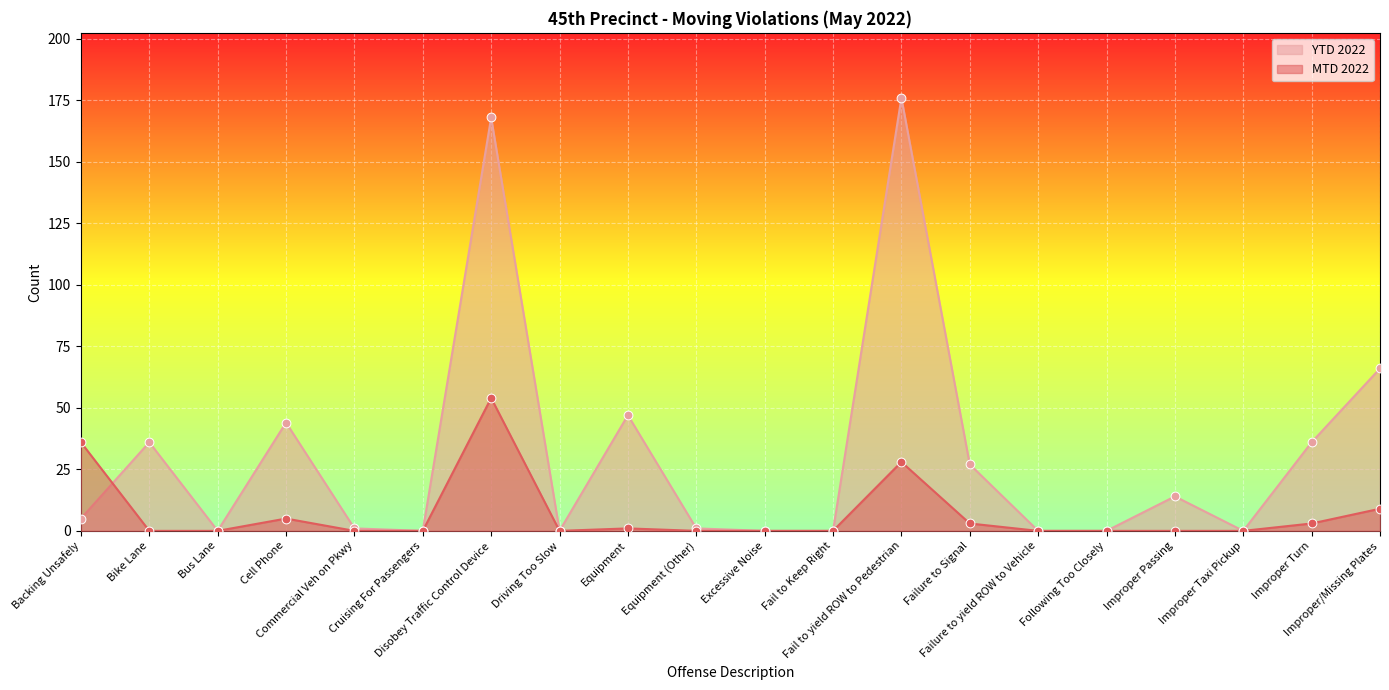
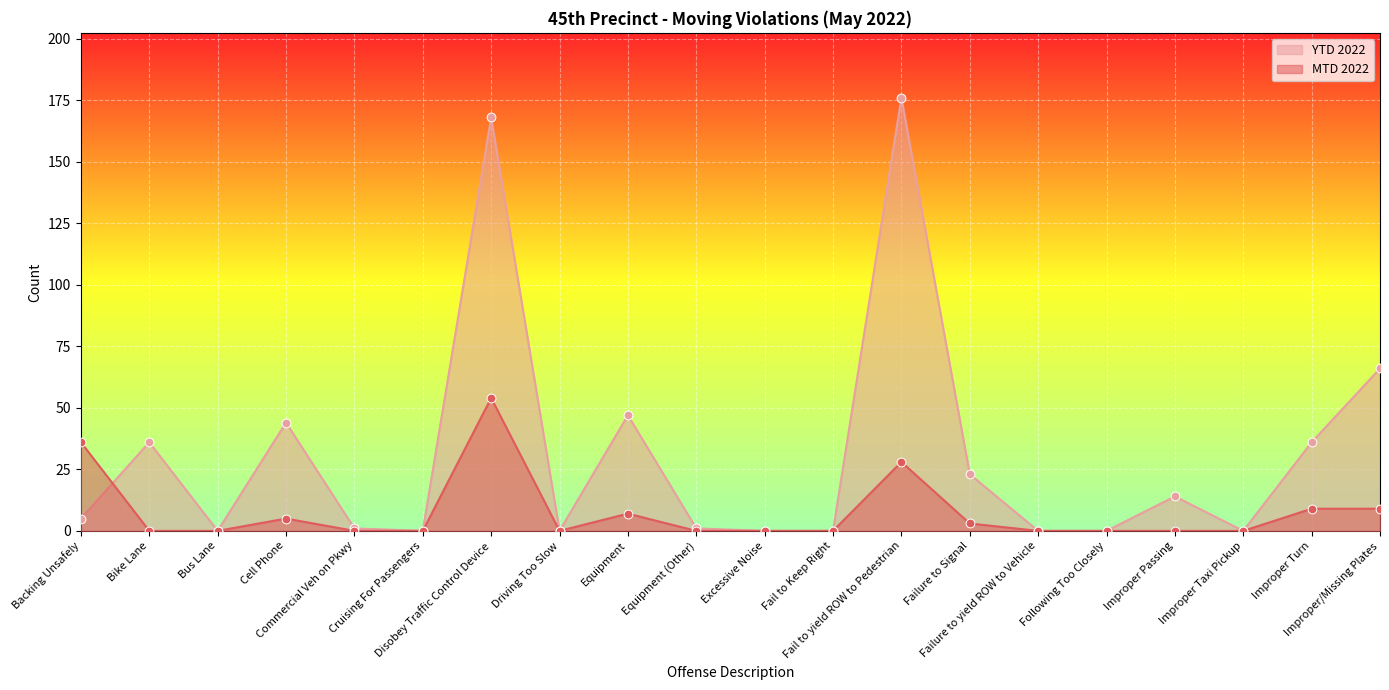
  {
    "YTD 2022": {
      "Backing Unsafely": 5,
      "Bike Lane": 36,
      "Cell Phone": 44,
      "Disobey Traffic Control Device": 168,
      "Equipment": 47,
      "Fail to yield ROW to Pedestrian": 176,
-     "Failure to Signal": 27,
+     "Failure to Signal": 23,
      "Improper Passing": 14,
      "Improper Turn": 36,
      "Improper/Missing Plates": 66
    },
    "MTD 2022": {
      "Backing Unsafely": 36,
      "Bike Lane": 0,
      "Cell Phone": 5,
      "Disobey Traffic Control Device": 54,
-     "Equipment": 1,
+     "Equipment": 7,
      "Fail to yield ROW to Pedestrian": 28,
      "Failure to Signal": 3,
      "Improper Passing": 0,
-     "Improper Turn": 3,
+     "Improper Turn": 9,
      "Improper/Missing Plates": 9
    }
  }
